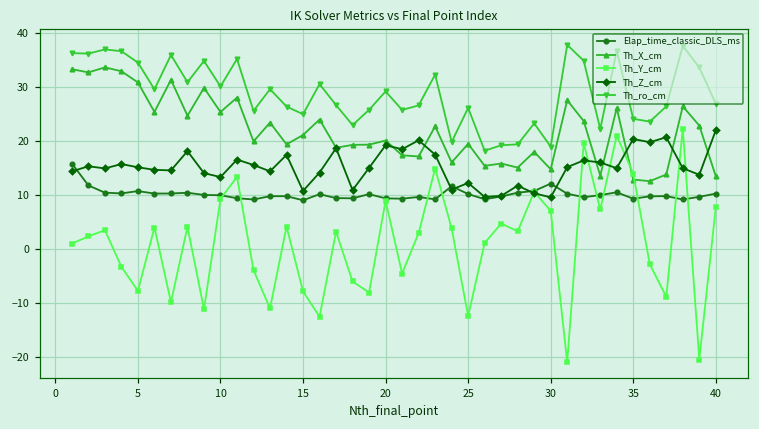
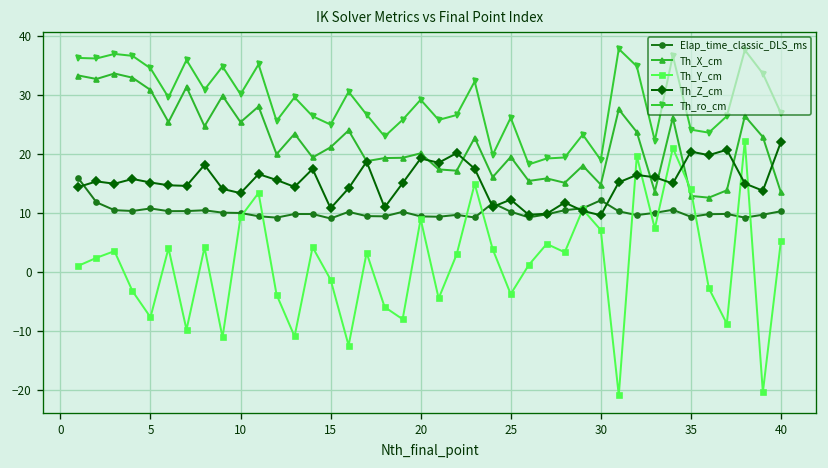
  {
    "Th_Y_cm": {
      "5": -8,
      "10": 9,
-     "15": -8,
-     "25": -12,
+     "15": -1,
+     "25": -4,
      "30": 7,
      "35": 14,
-     "40": 8
+     "40": 5
    }
  }
